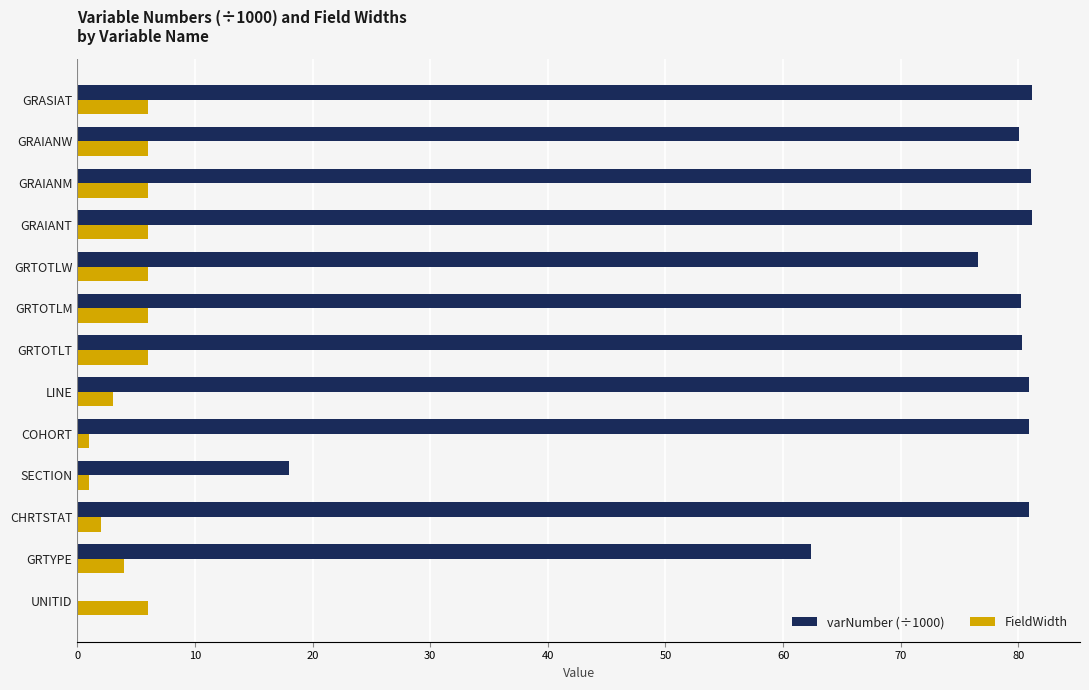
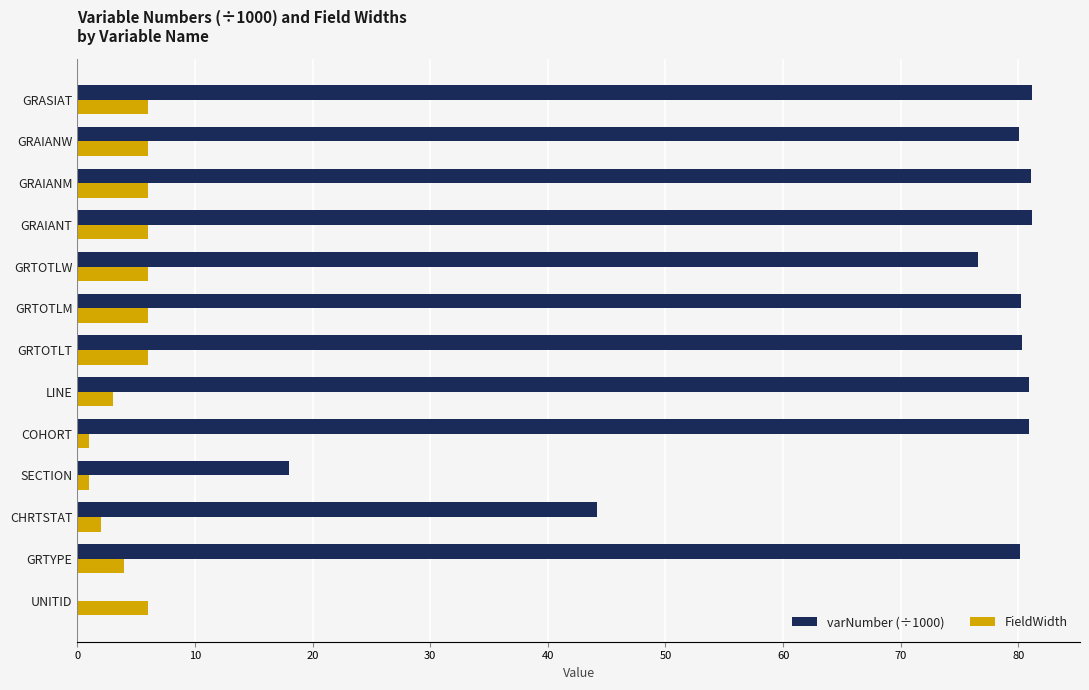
  {
    "varNumber (÷1000)": {
      "GRASIAT": 81.2,
      "GRAIANW": 80.1,
      "GRAIANM": 81.1,
      "GRAIANT": 81.2,
      "GRTOTLW": 76.6,
      "GRTOTLM": 80.3,
      "GRTOTLT": 80.3,
      "LINE": 80.9,
      "COHORT": 80.9,
      "SECTION": 18.0,
-     "CHRTSTAT": 80.9,
-     "GRTYPE": 62.4
+     "CHRTSTAT": 44.2,
+     "GRTYPE": 80.2
    },
    "FieldWidth": {
      "GRASIAT": 6.0,
      "GRAIANW": 6.0,
      "GRAIANM": 6.0,
      "GRAIANT": 6.0,
      "GRTOTLW": 6.0,
      "GRTOTLM": 6.0,
      "GRTOTLT": 6.0,
      "LINE": 3.0,
      "COHORT": 1.0,
      "SECTION": 1.0,
      "CHRTSTAT": 2.0,
      "GRTYPE": 4.0,
      "UNITID": 6.0
    }
  }
